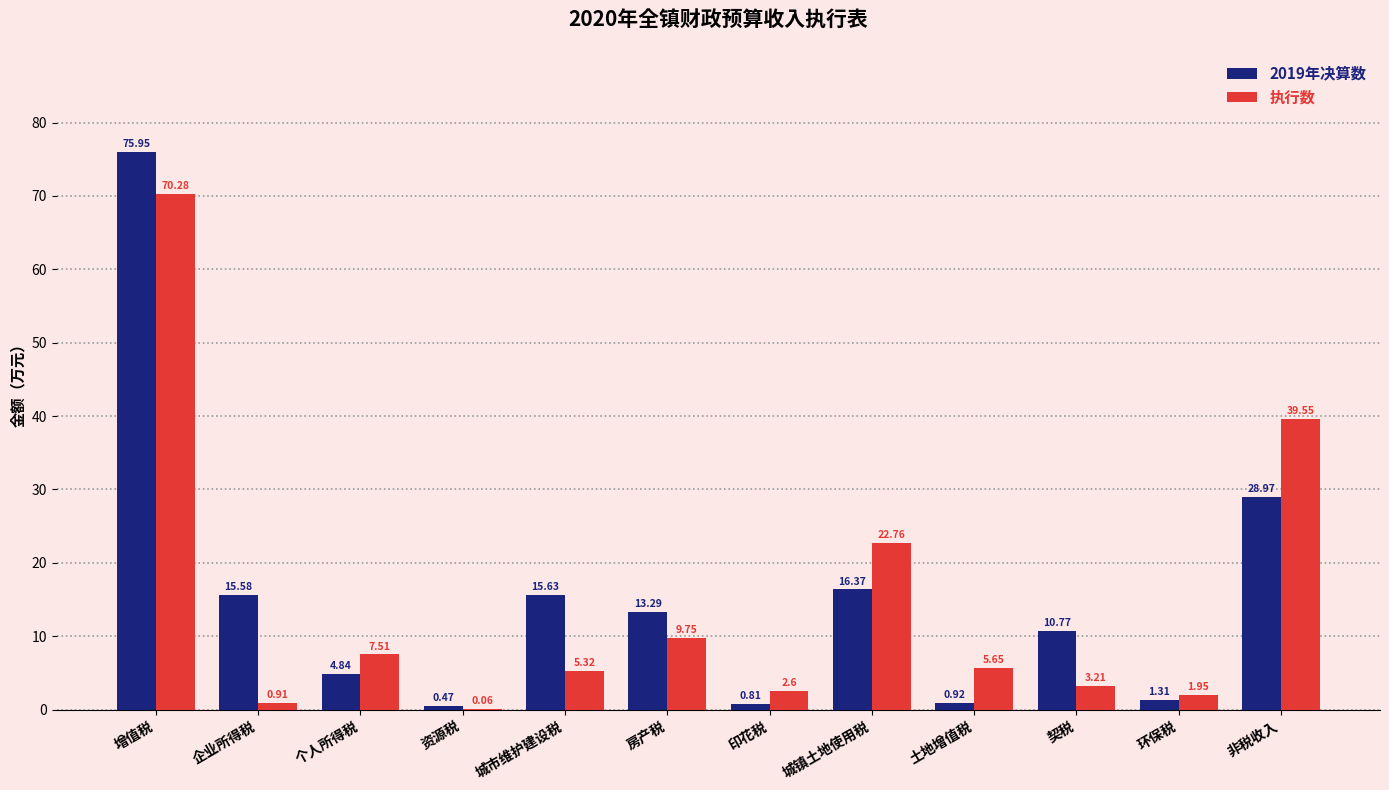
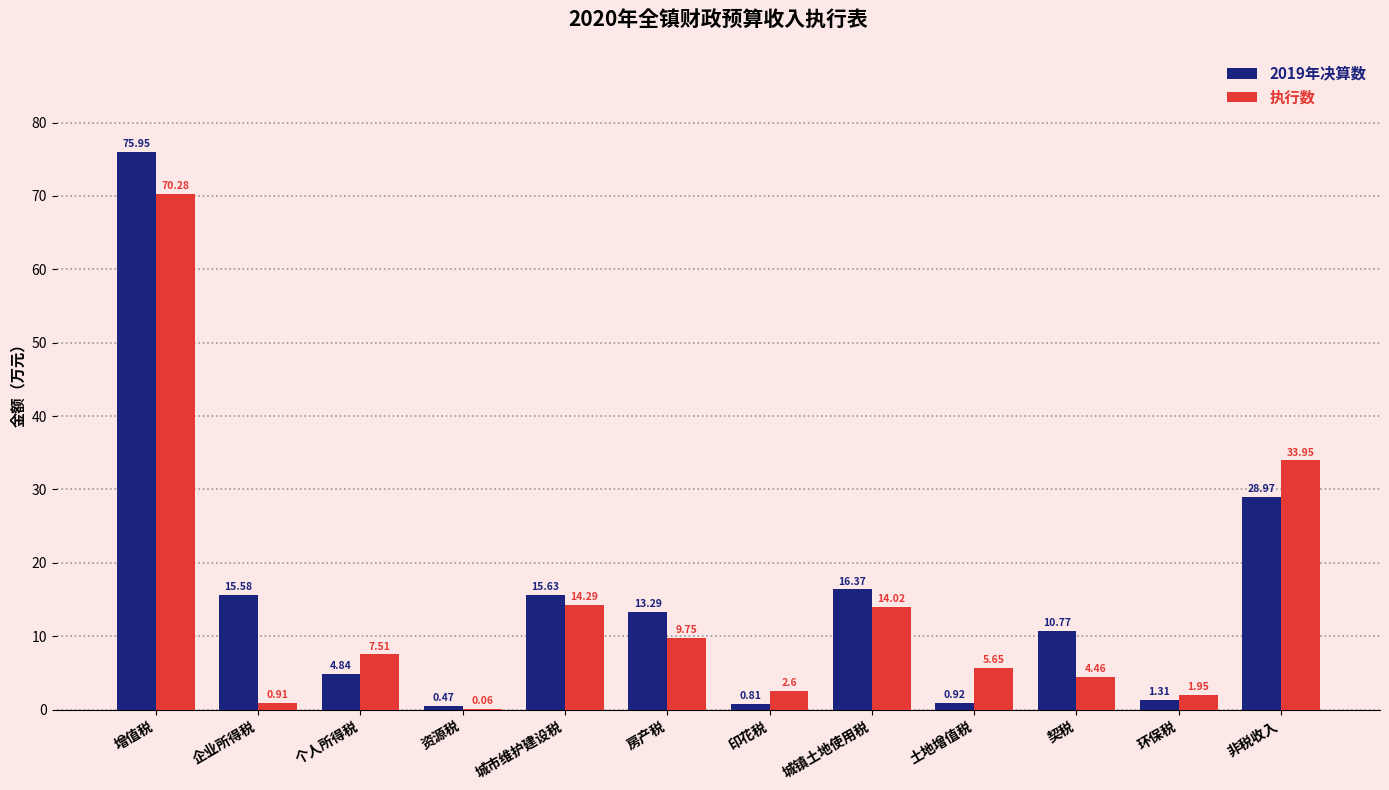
  {
    "2019年决算数": {
      "增值税": 75.95,
      "企业所得税": 15.58,
      "个人所得税": 4.84,
      "资源税": 0.47,
      "城市维护建设税": 15.63,
      "房产税": 13.29,
      "印花税": 0.81,
      "城镇土地使用税": 16.37,
      "土地增值税": 0.92,
      "契税": 10.77,
      "环保税": 1.31,
      "非税收入": 28.97
    },
    "执行数": {
      "增值税": 70.28,
      "企业所得税": 0.91,
      "个人所得税": 7.51,
      "资源税": 0.06,
-     "城市维护建设税": 5.32,
+     "城市维护建设税": 14.29,
      "房产税": 9.75,
      "印花税": 2.6,
-     "城镇土地使用税": 22.76,
+     "城镇土地使用税": 14.02,
      "土地增值税": 5.65,
-     "契税": 3.21,
+     "契税": 4.46,
      "环保税": 1.95,
-     "非税收入": 39.55
+     "非税收入": 33.95
    }
  }
